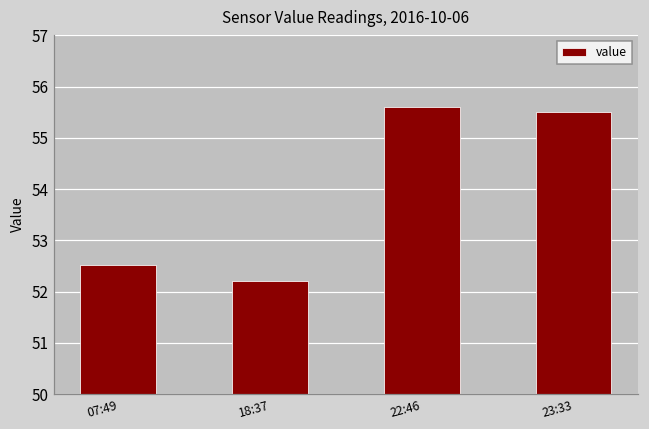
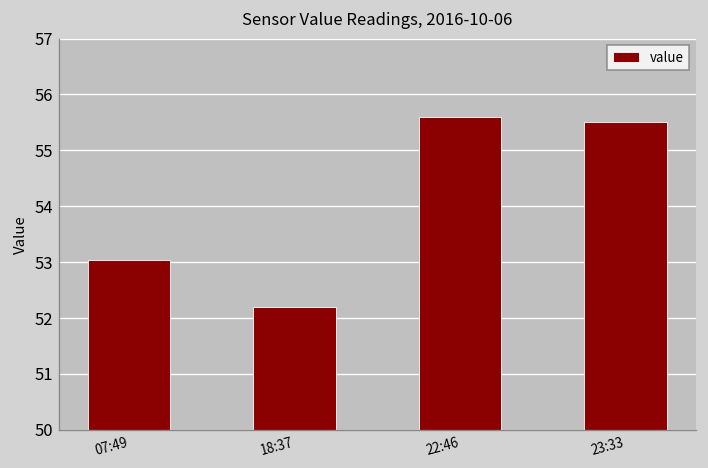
  {
-   "07:49": 52.5,
+   "07:49": 53.0,
    "18:37": 52.2,
    "22:46": 55.6,
    "23:33": 55.5
  }
